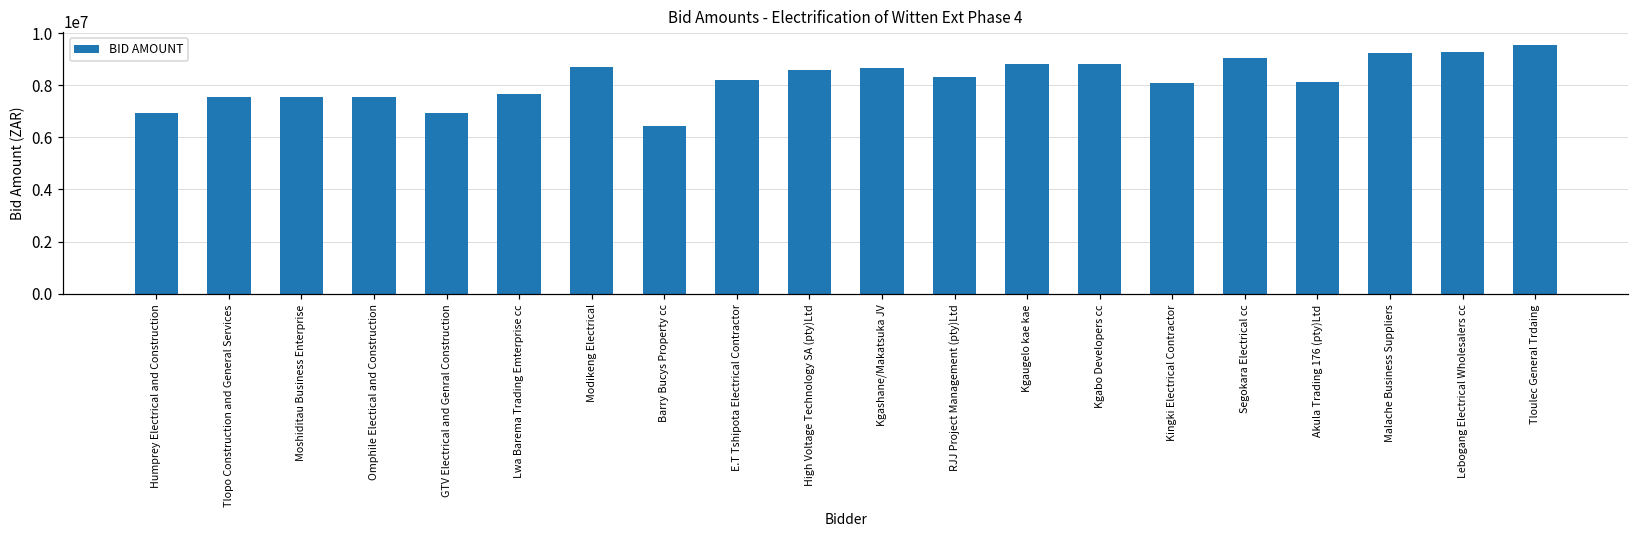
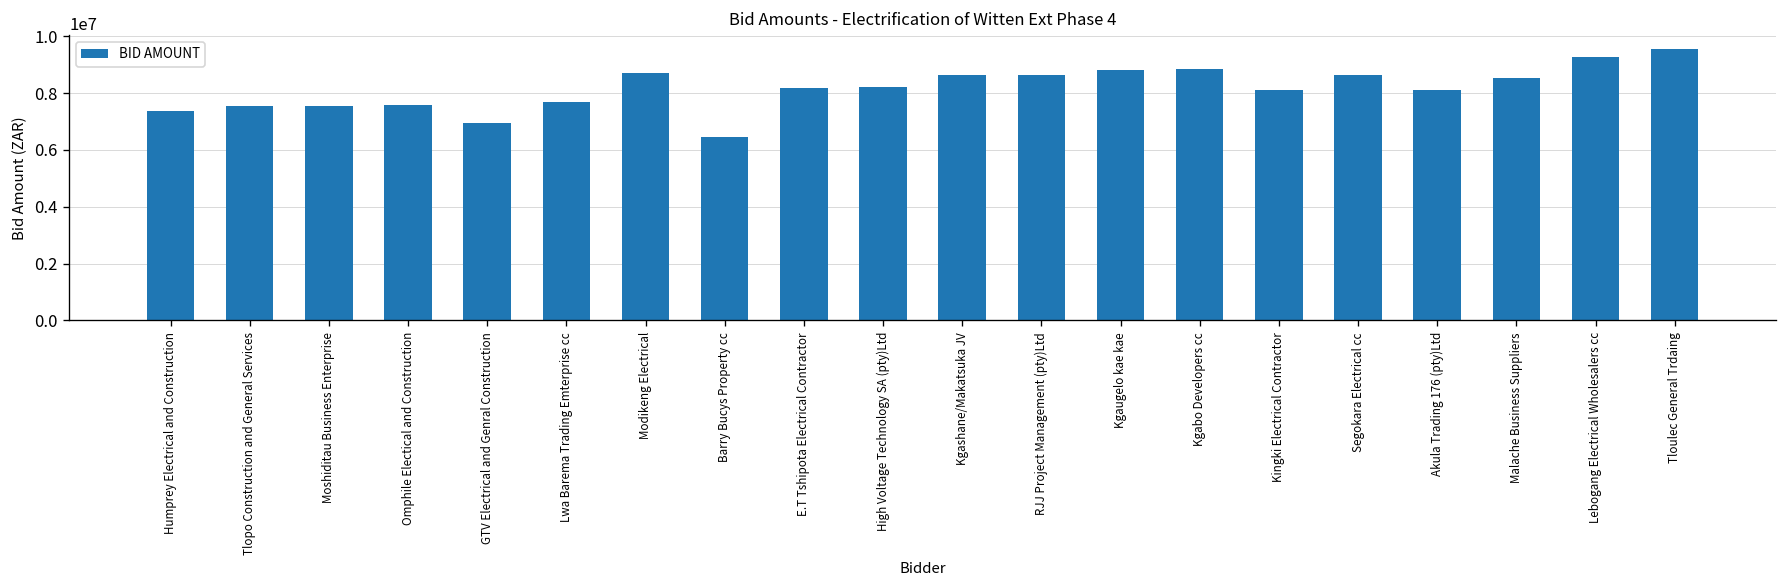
  {
-   "Humprey Electrical and Construction": 6900000,
+   "Humprey Electrical and Construction": 7400000,
    "Tlopo Construction and General Services": 7500000,
    "Moshiditau Business Enterprise": 7600000,
    "Omphile Electical and Construction": 7600000,
    "GTV Electrical and Genral Construction": 7000000,
    "Lwa Barema Trading Emterprise cc": 7700000,
    "Modikeng Electrical": 8700000,
    "Barry Bucys Property cc": 6400000,
    "E.T Tshipota Electrical Contractor": 8200000,
-   "High Voltage Technology SA (pty)Ltd": 8600000,
+   "High Voltage Technology SA (pty)Ltd": 8200000,
    "Kgashane/Makatsuka JV": 8600000,
-   "RJJ Project Management (pty)Ltd": 8300000,
+   "RJJ Project Management (pty)Ltd": 8700000,
    "Kgaugelo kae kae": 8800000,
    "Kgabo Developers cc": 8800000,
    "Kingki Electrical Contractor": 8100000,
-   "Segokara Electrical cc": 9100000,
+   "Segokara Electrical cc": 8600000,
    "Akula Trading 176 (pty)Ltd": 8100000,
-   "Malache Business Suppliers": 9300000,
+   "Malache Business Suppliers": 8500000,
    "Lebogang Electrical Wholesalers cc": 9300000,
    "Tloulec General Trdaing": 9600000
  }
